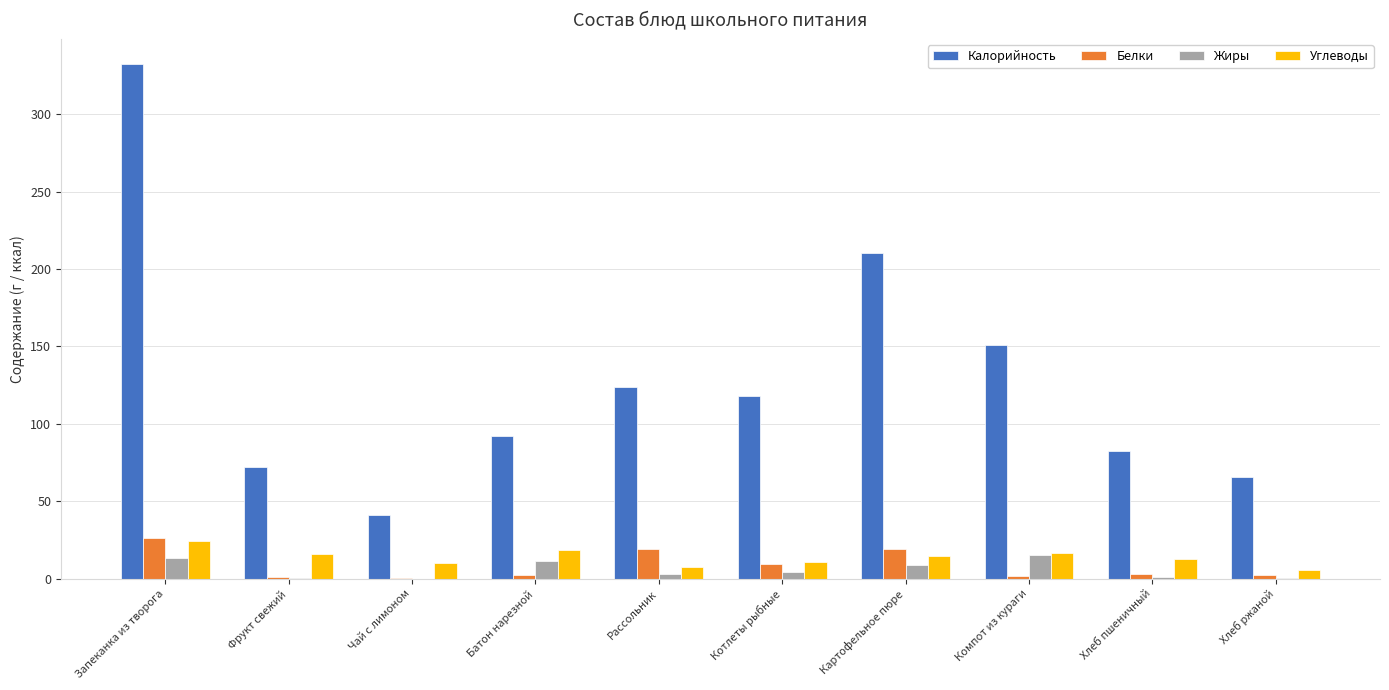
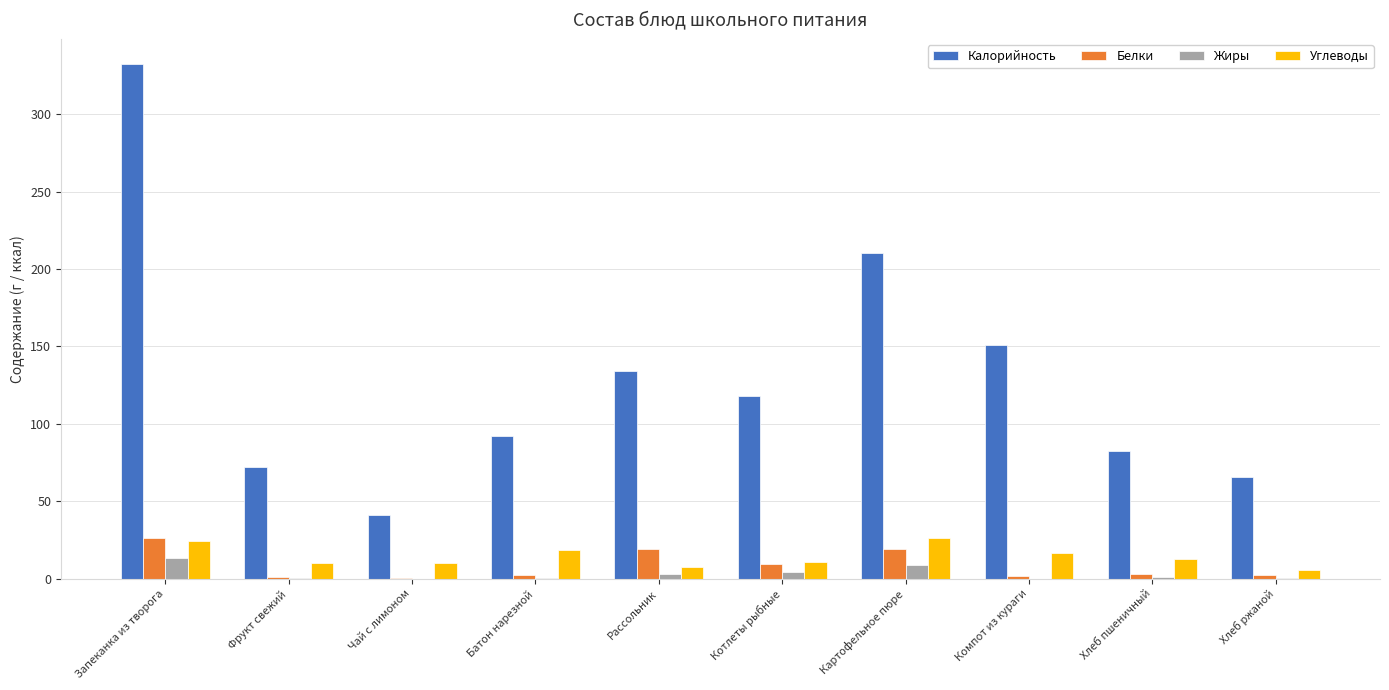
  {
    "Калорийность": {
      "Запеканка из творога": 332,
      "Фрукт свежий": 72,
      "Чай с лимоном": 41,
      "Батон нарезной": 92,
-     "Рассольник": 124,
+     "Рассольник": 134,
      "Котлеты рыбные": 118,
      "Картофельное пюре": 210,
      "Компот из кураги": 151,
      "Хлеб пшеничный": 82,
      "Хлеб ржаной": 66
    },
    "Белки": {
      "Запеканка из творога": 27,
      "Батон нарезной": 3,
      "Рассольник": 19,
      "Котлеты рыбные": 9,
      "Картофельное пюре": 19,
      "Компот из кураги": 2,
      "Хлеб пшеничный": 3,
      "Хлеб ржаной": 2
    },
    "Жиры": {
      "Запеканка из творога": 14,
      "Чай с лимоном": 0,
-     "Батон нарезной": 11,
+     "Батон нарезной": 1,
      "Рассольник": 3,
      "Котлеты рыбные": 4,
      "Картофельное пюре": 9,
-     "Компот из кураги": 15
+     "Компот из кураги": 0
    },
    "Углеводы": {
      "Запеканка из творога": 24,
-     "Фрукт свежий": 16,
+     "Фрукт свежий": 10,
      "Чай с лимоном": 10,
      "Батон нарезной": 18,
      "Рассольник": 8,
      "Котлеты рыбные": 11,
-     "Картофельное пюре": 15,
+     "Картофельное пюре": 26,
      "Компот из кураги": 17,
      "Хлеб пшеничный": 13,
      "Хлеб ржаной": 6
    }
  }
